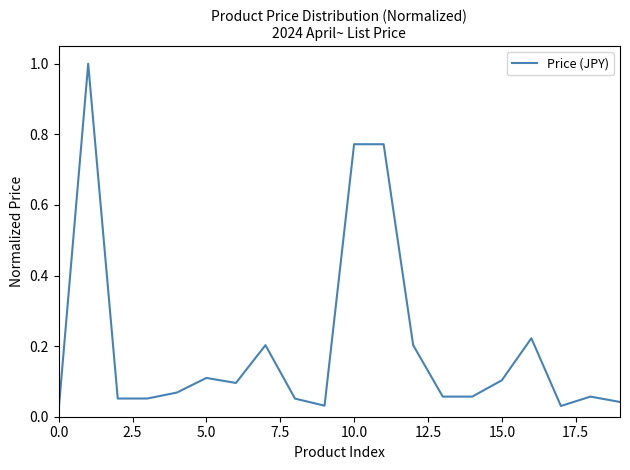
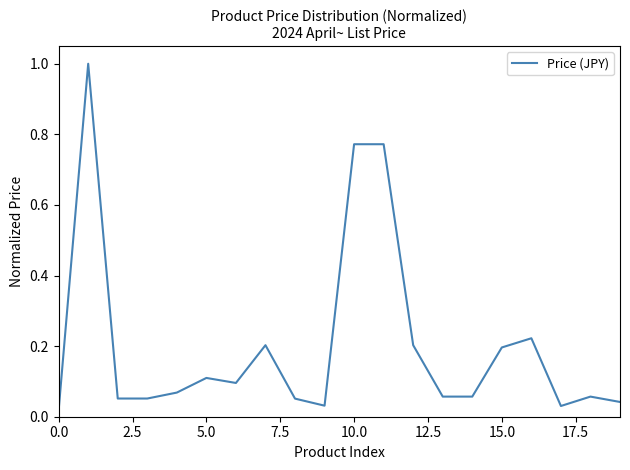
  {
    "0.0": 0.02,
    "5.0": 0.11,
    "10.0": 0.77,
-   "15.0": 0.10
+   "15.0": 0.20
  }
